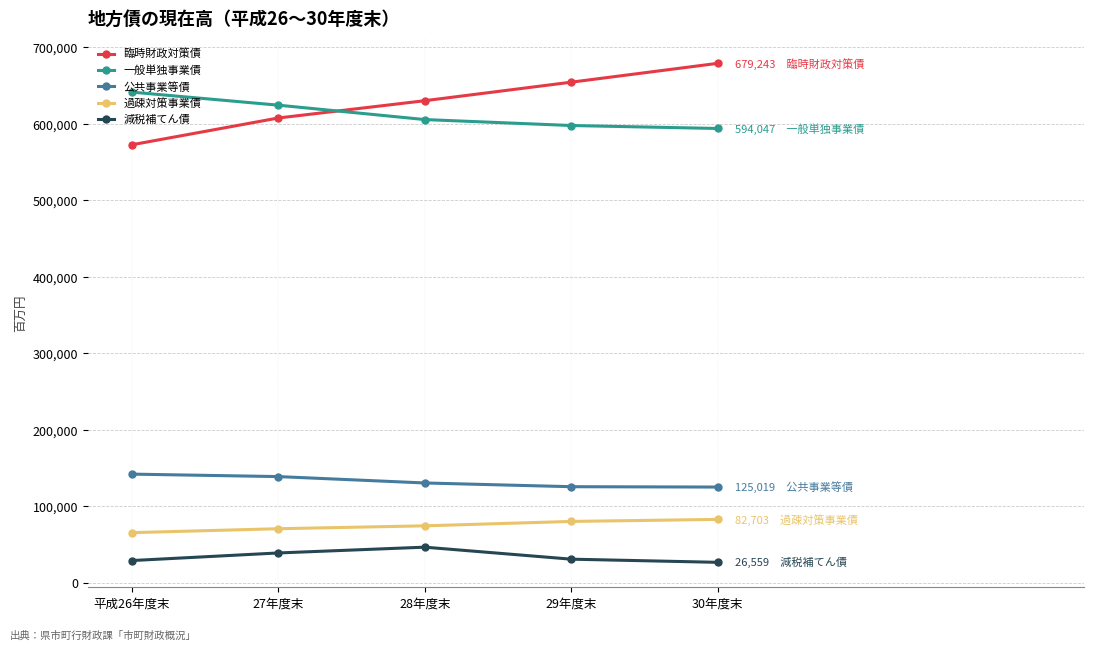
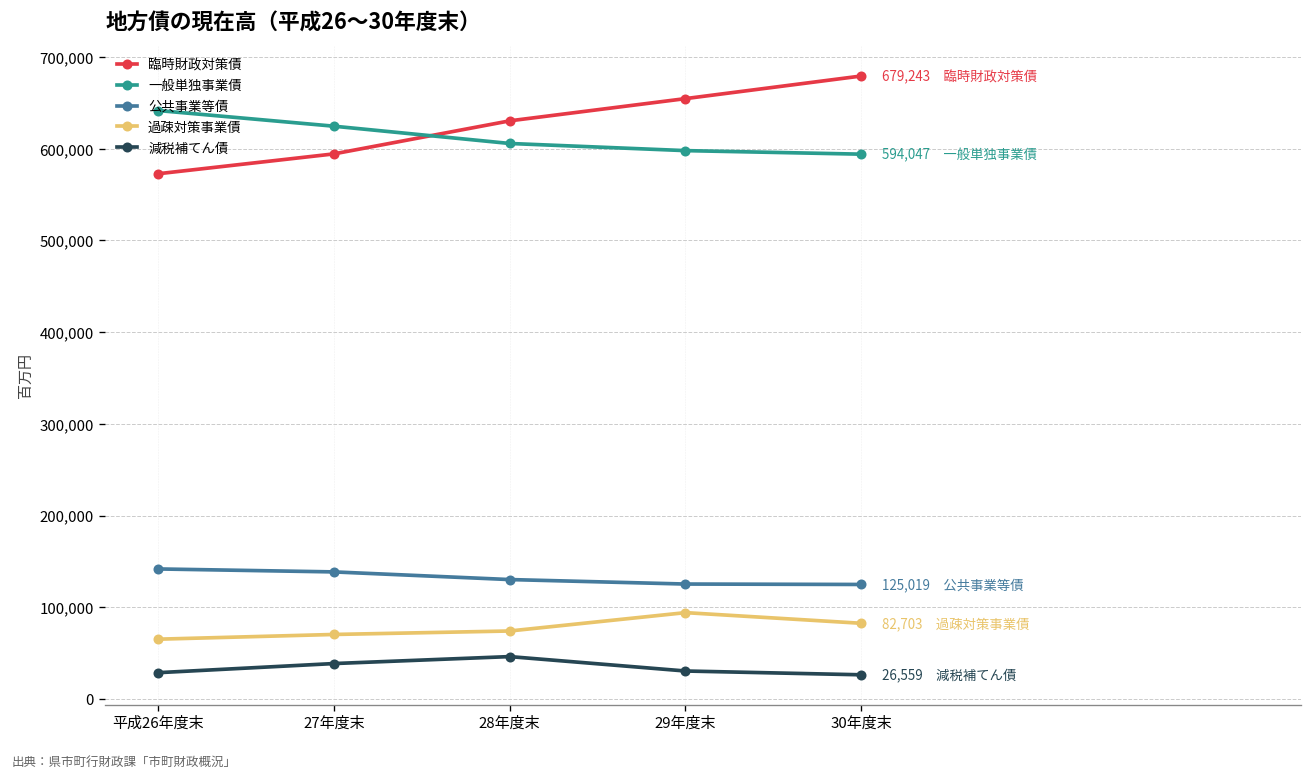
  {
    "臨時財政対策債": {
      "平成26年度末": "570,000",
-     "27年度末": "610,000",
+     "27年度末": "590,000",
      "28年度末": "630,000",
      "29年度末": "650,000"
    },
    "過疎対策事業債": {
      "平成26年度末": "70,000",
      "27年度末": "70,000",
      "28年度末": "70,000",
-     "29年度末": "80,000"
+     "29年度末": "90,000"
    },
    "減税補てん債": {
      "30年度末": "26,559"
    }
  }
